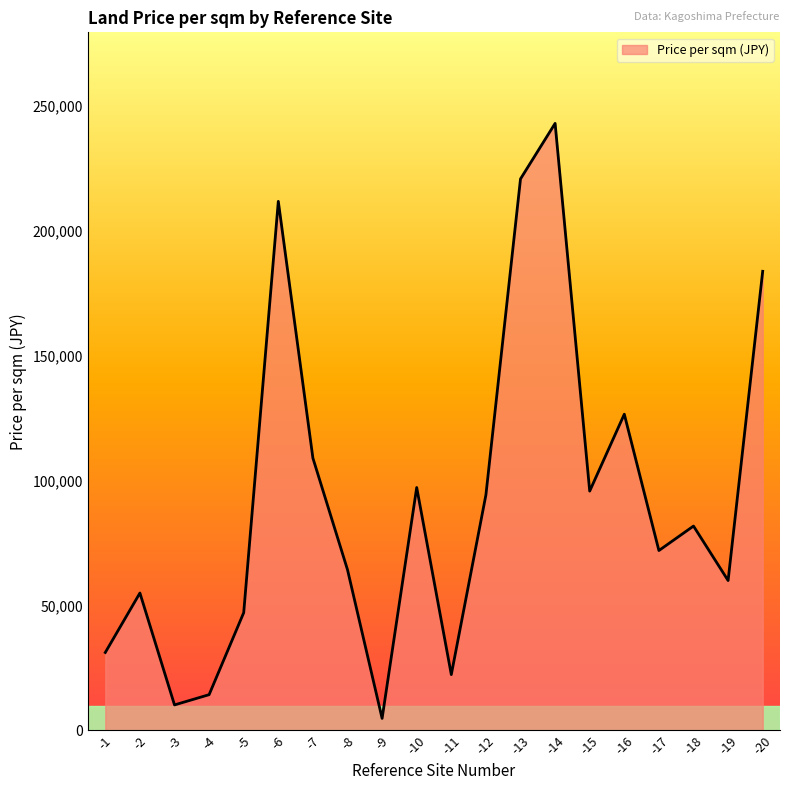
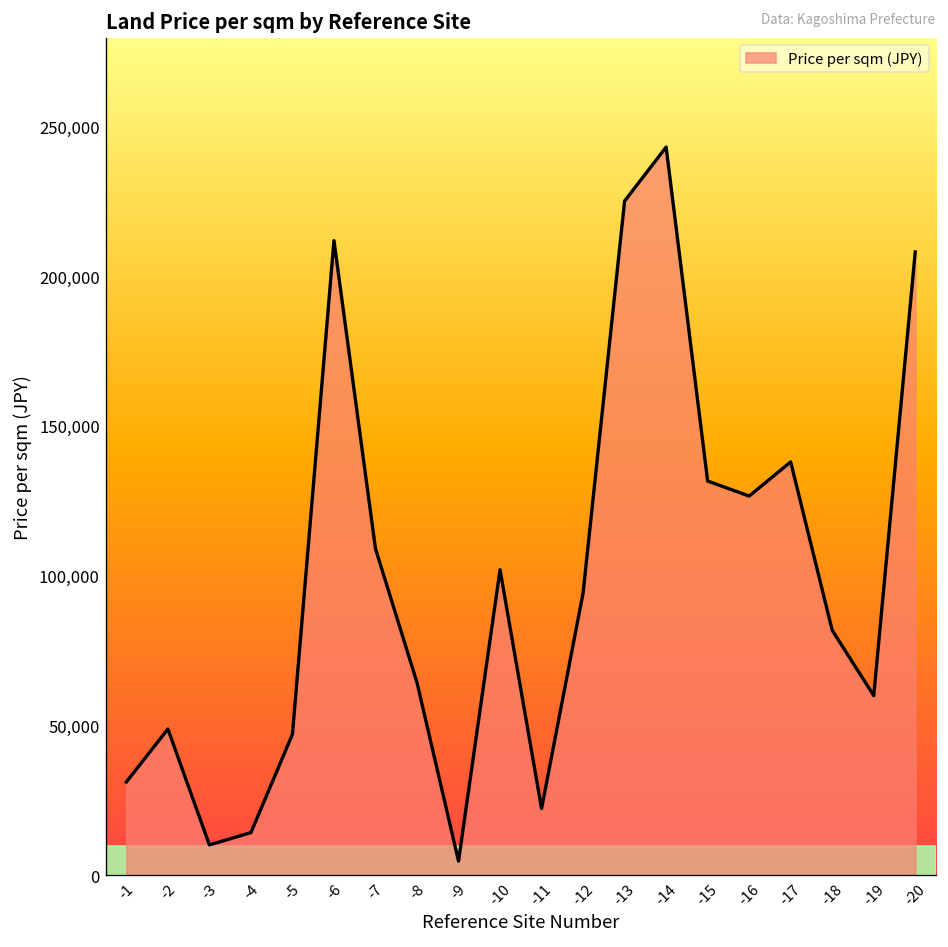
  {
    "-1": "31,000",
-   "-2": "55,000",
+   "-2": "49,000",
    "-3": "10,000",
    "-4": "14,000",
    "-5": "47,000",
    "-6": "212,000",
    "-7": "109,000",
    "-8": "64,000",
-   "-10": "97,000",
+   "-10": "102,000",
    "-11": "22,000",
    "-12": "94,000",
-   "-13": "221,000",
+   "-13": "225,000",
    "-14": "243,000",
-   "-15": "96,000",
+   "-15": "132,000",
    "-16": "127,000",
-   "-17": "72,000",
+   "-17": "138,000",
    "-18": "82,000",
    "-19": "60,000",
-   "-20": "184,000"
+   "-20": "208,000"
  }
